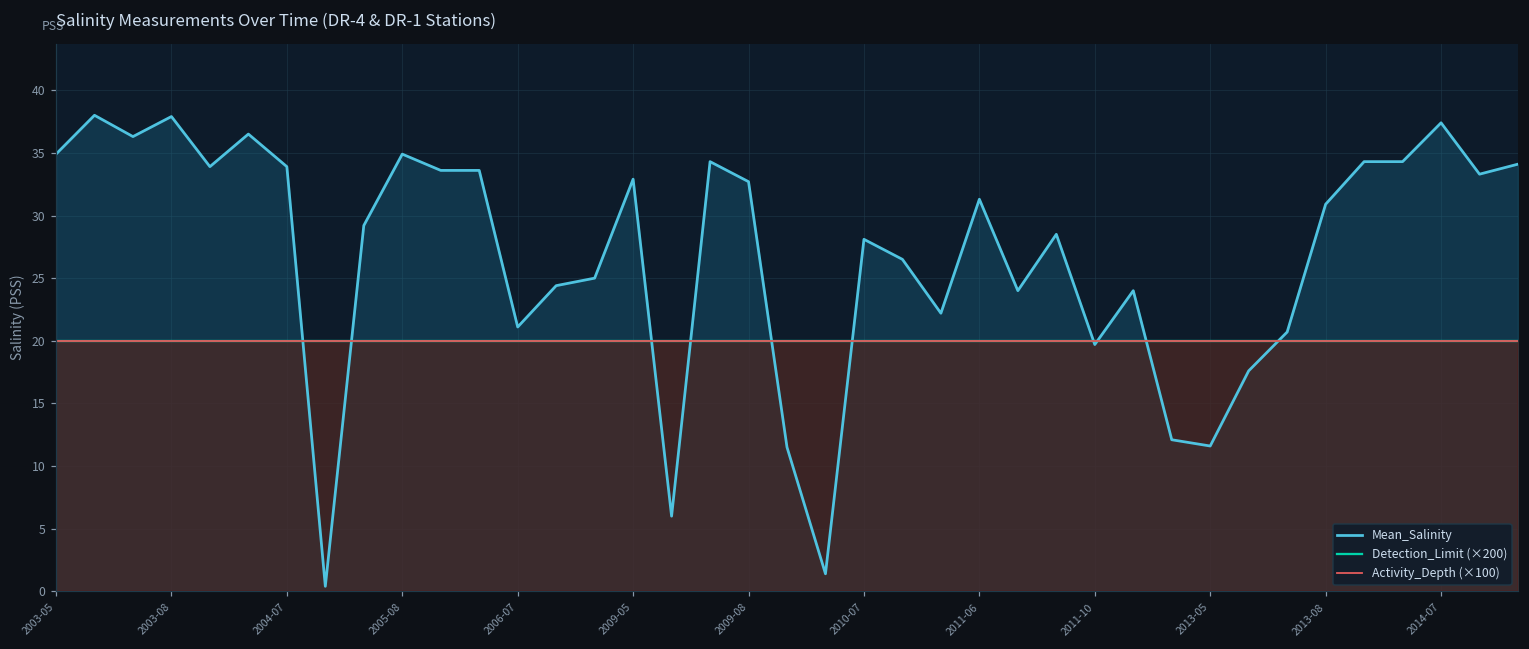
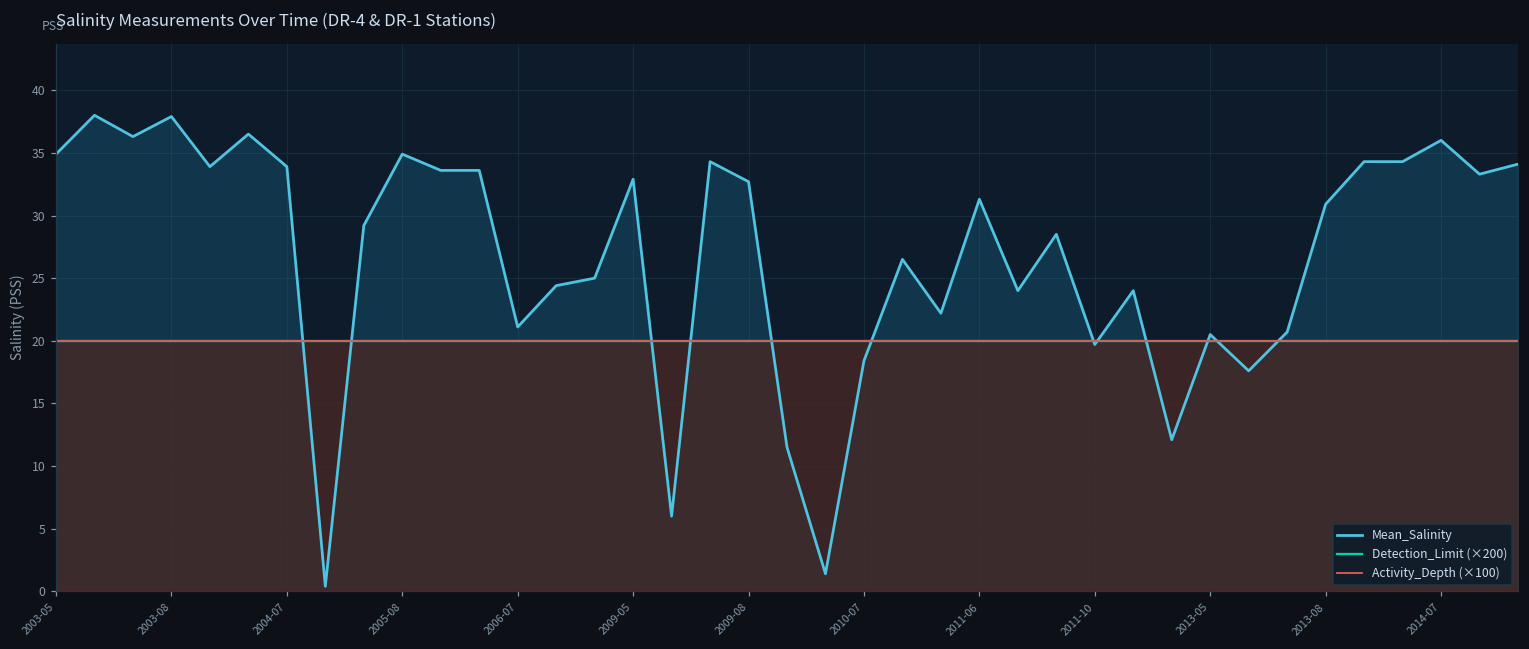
  {
    "Mean_Salinity": {
      "2003-05": 34.9,
      "2003-08": 37.9,
      "2004-07": 33.9,
      "2005-08": 34.9,
      "2006-07": 21.1,
      "2009-05": 32.9,
      "2009-08": 32.7,
-     "2010-07": 28.1,
+     "2010-07": 18.4,
      "2011-06": 31.3,
      "2011-10": 19.7,
-     "2013-05": 11.6,
+     "2013-05": 20.5,
      "2013-08": 30.9,
-     "2014-07": 37.4
+     "2014-07": 36.0
    },
    "Activity_Depth (×100)": {
      "2003-05": 20.0,
      "2003-08": 20.0,
      "2004-07": 20.0,
      "2005-08": 20.0,
      "2006-07": 20.0,
      "2009-05": 20.0,
      "2009-08": 20.0,
      "2010-07": 20.0,
      "2011-06": 20.0,
      "2011-10": 20.0,
      "2013-05": 20.0,
      "2013-08": 20.0,
      "2014-07": 20.0
    }
  }
